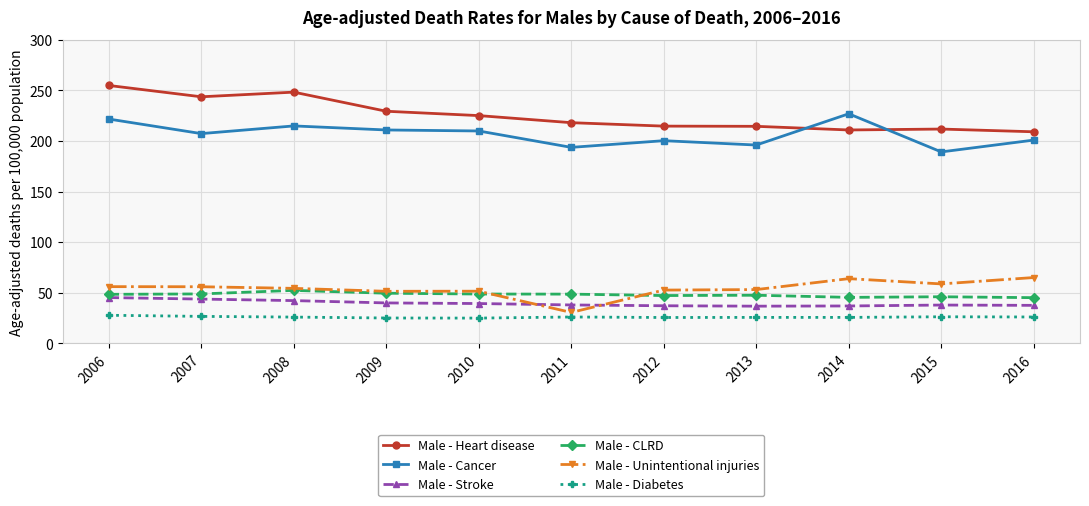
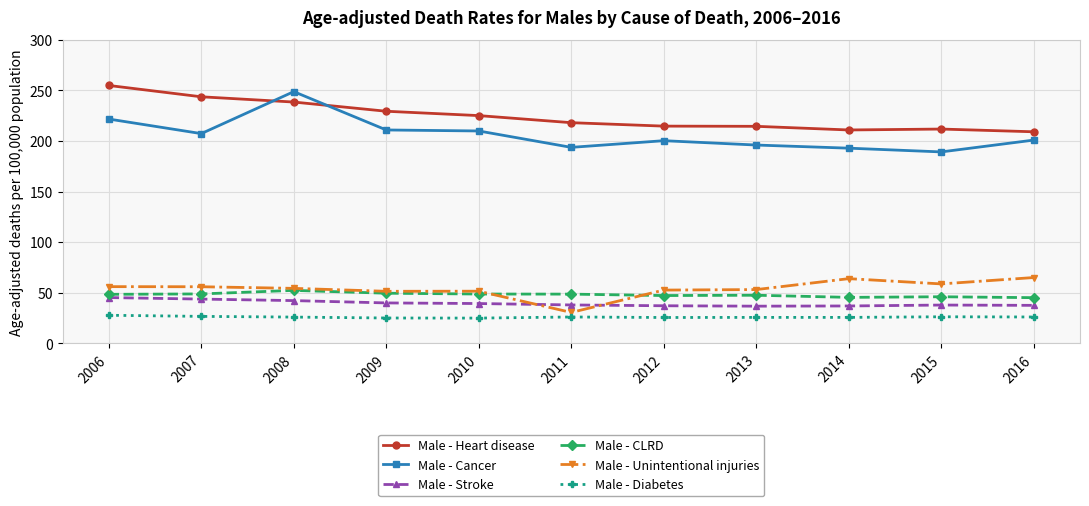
  {
    "Male - Heart disease": {
      "2006": 255,
      "2007": 244,
-     "2008": 248,
+     "2008": 239,
      "2009": 229,
      "2010": 225,
      "2011": 218,
      "2012": 215,
      "2013": 215,
      "2014": 211,
      "2015": 212,
      "2016": 209
    },
    "Male - Cancer": {
      "2006": 222,
      "2007": 207,
-     "2008": 215,
+     "2008": 249,
      "2009": 211,
      "2010": 210,
      "2011": 194,
      "2012": 200,
      "2013": 196,
-     "2014": 227,
+     "2014": 193,
      "2015": 189,
      "2016": 201
    },
    "Male - Stroke": {
      "2006": 45,
      "2007": 44,
      "2008": 42,
      "2009": 40,
      "2010": 39,
      "2011": 38,
      "2012": 37,
      "2013": 37,
      "2014": 37,
      "2015": 38,
      "2016": 38
    },
    "Male - Unintentional injuries": {
      "2006": 56,
      "2007": 56,
      "2010": 52,
      "2011": 31,
      "2012": 53,
      "2013": 53,
      "2014": 64,
      "2015": 59,
      "2016": 65
    }
  }
